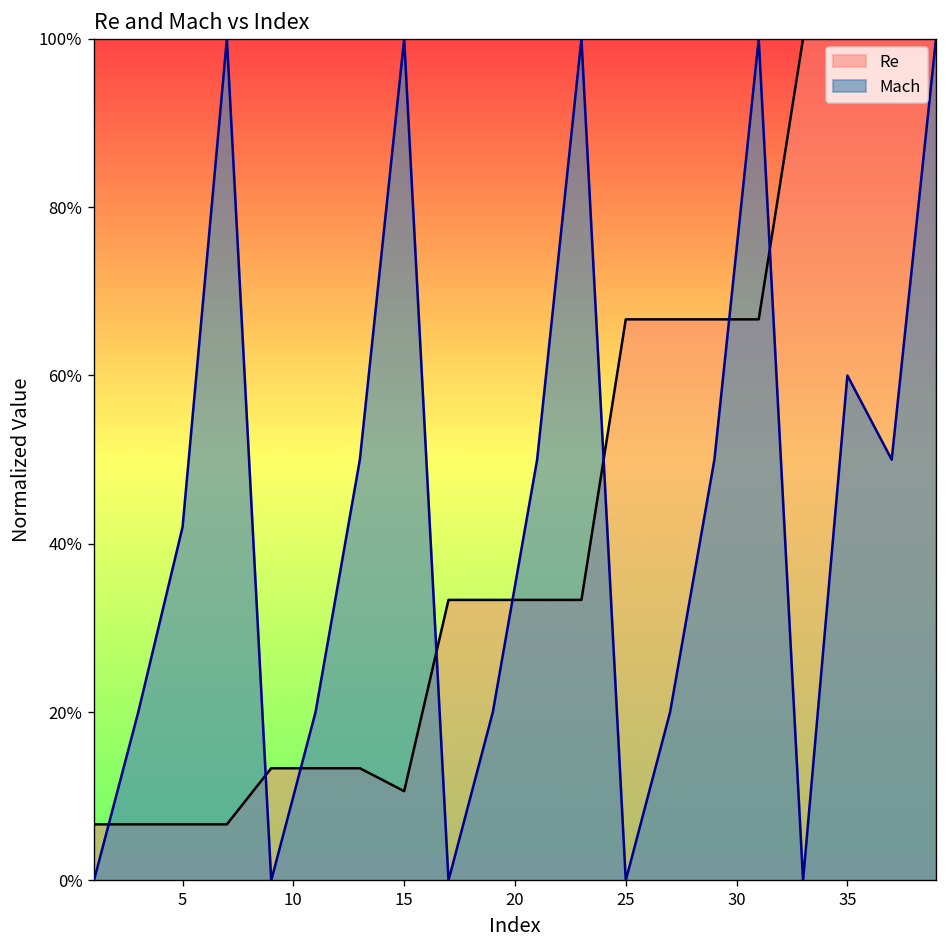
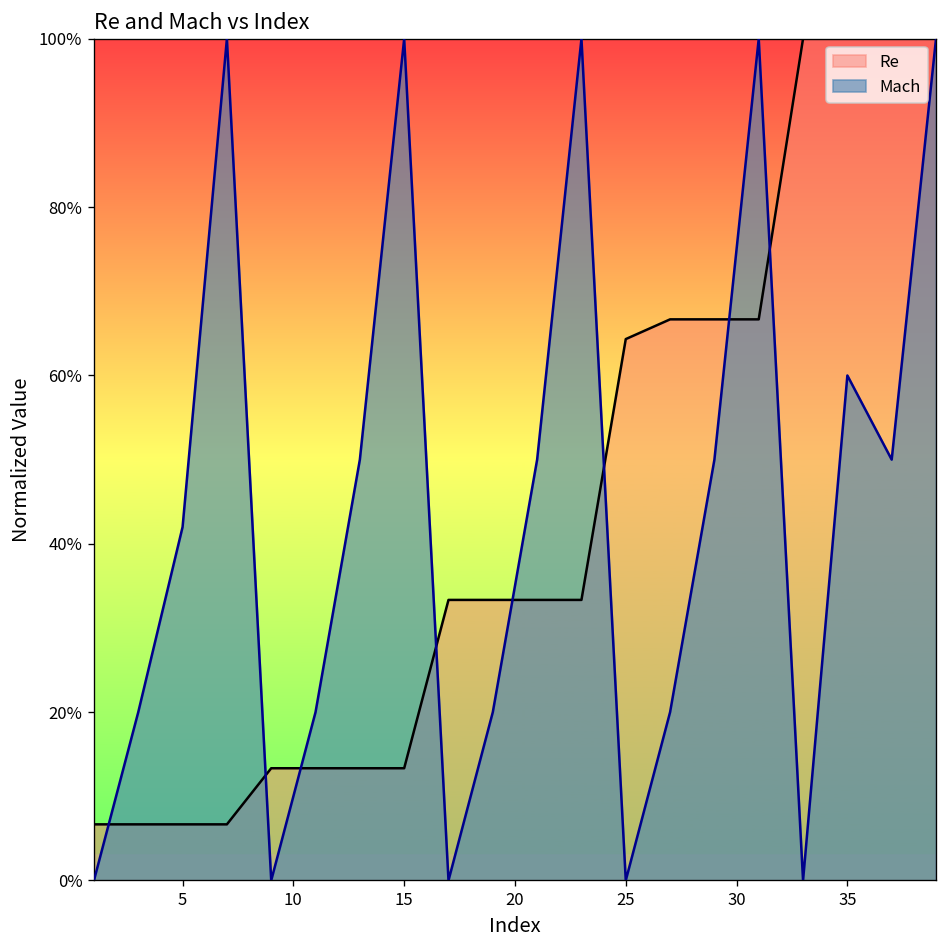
  {
    "Re": {
      "5": "7%",
-     "15": "11%",
-     "25": "67%",
+     "15": "13%",
+     "25": "64%",
      "35": "100%"
    },
    "Mach": {
      "5": "42%",
      "15": "100%",
      "35": "60%"
    }
  }
